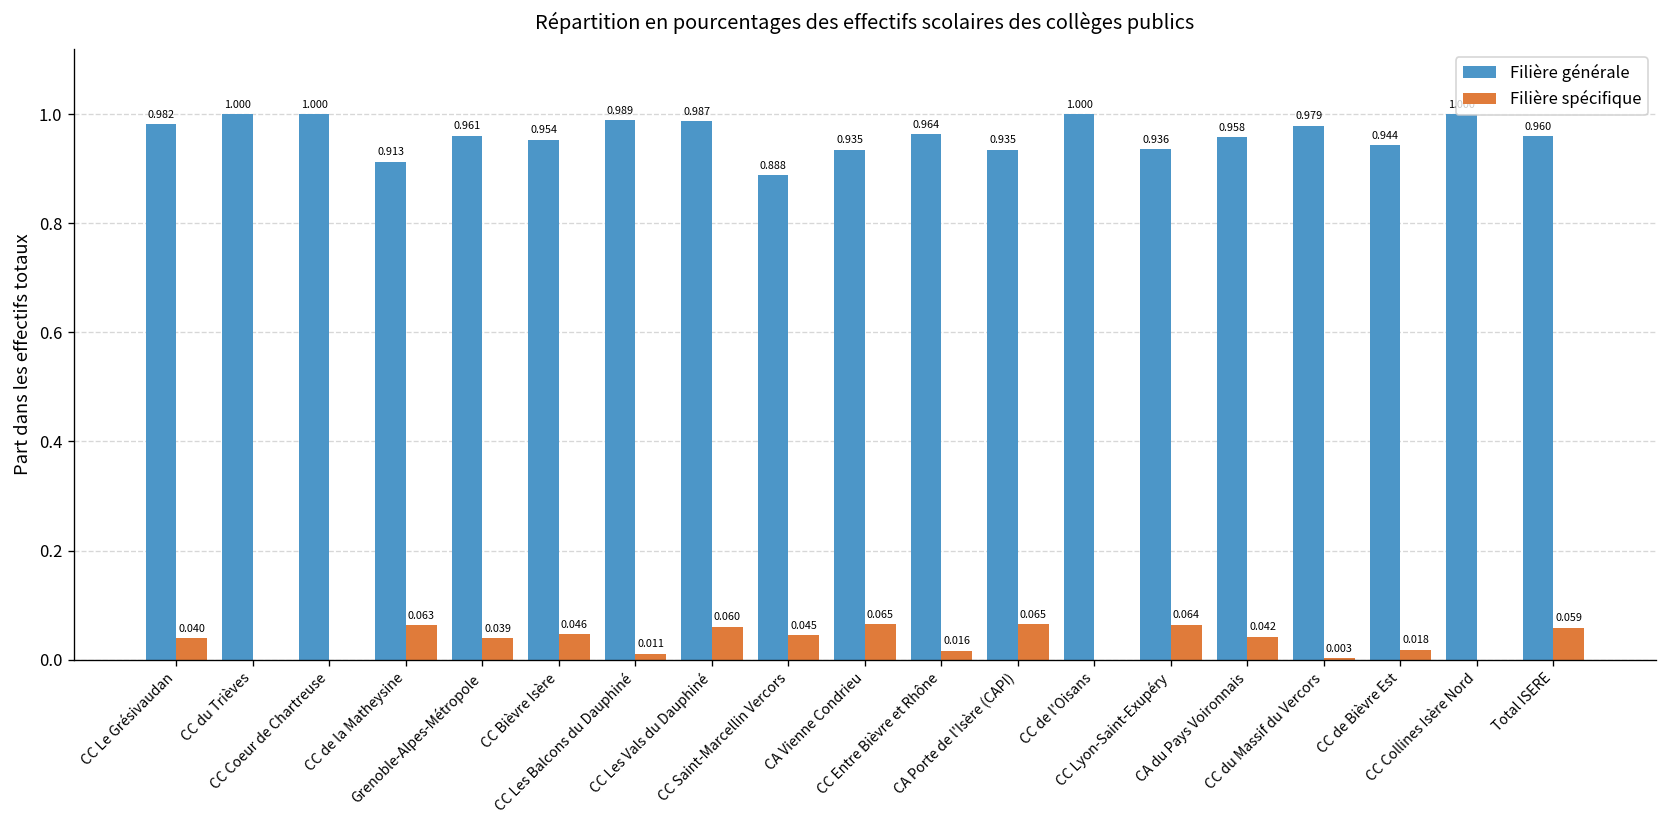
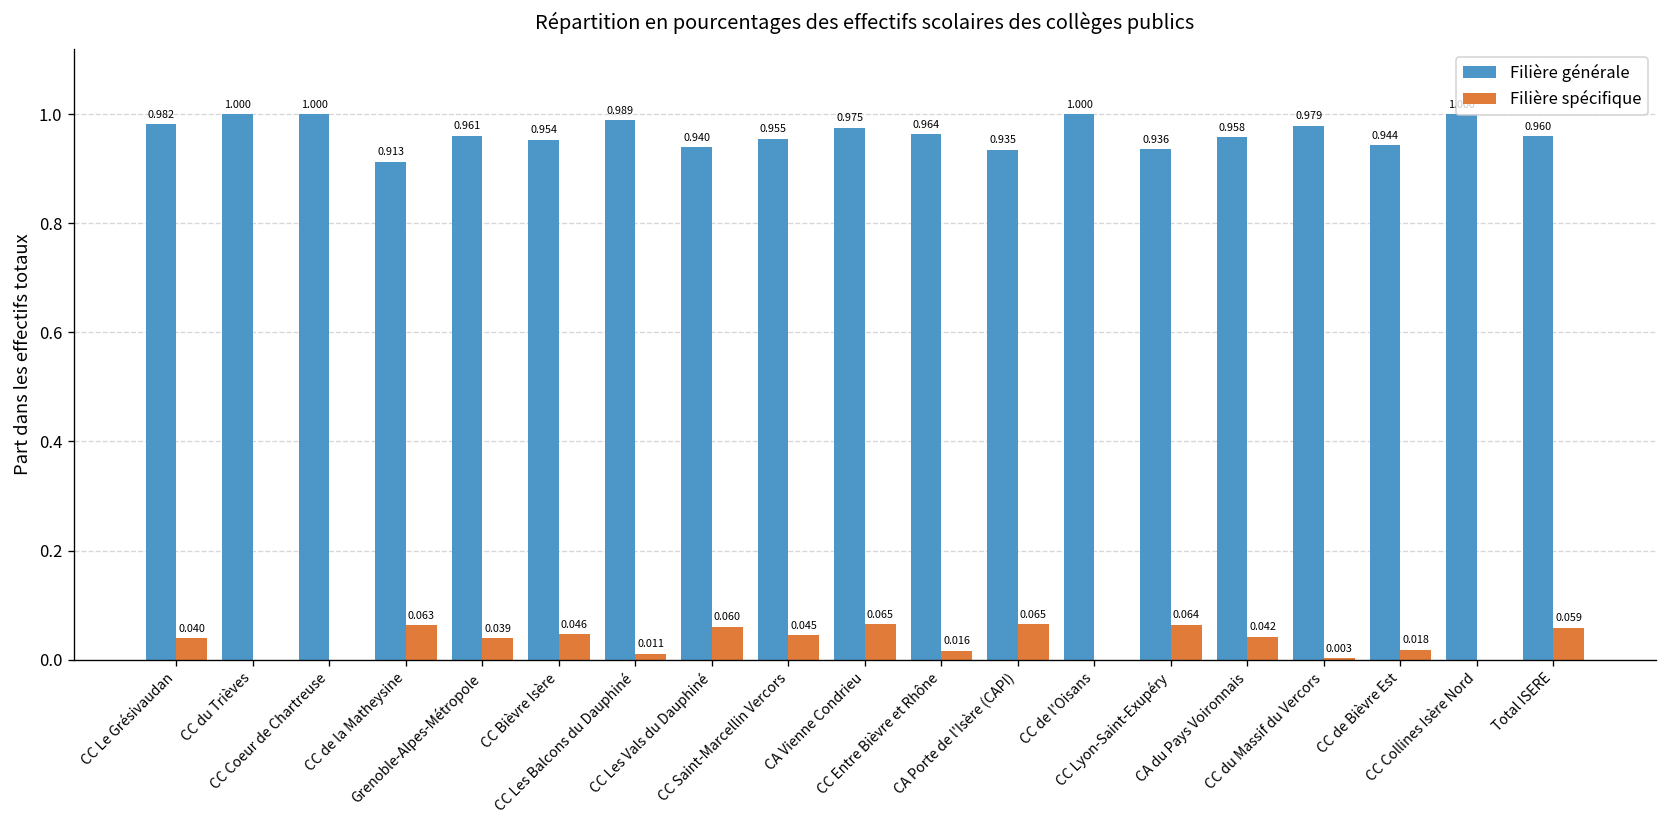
  {
    "Filière générale": {
      "CC Le Grésivaudan": 0.982,
      "CC du Trièves": 1.000,
      "CC Coeur de Chartreuse": 1.000,
      "CC de la Matheysine": 0.913,
      "Grenoble-Alpes-Métropole": 0.961,
      "CC Bièvre Isère": 0.954,
      "CC Les Balcons du Dauphiné": 0.989,
-     "CC Les Vals du Dauphiné": 0.987,
-     "CC Saint-Marcellin Vercors": 0.888,
-     "CA Vienne Condrieu": 0.935,
+     "CC Les Vals du Dauphiné": 0.940,
+     "CC Saint-Marcellin Vercors": 0.955,
+     "CA Vienne Condrieu": 0.975,
      "CC Entre Bièvre et Rhône": 0.964,
      "CA Porte de l'Isère (CAPI)": 0.935,
      "CC de l'Oisans": 1.000,
      "CC Lyon-Saint-Exupéry": 0.936,
      "CA du Pays Voironnais": 0.958,
      "CC du Massif du Vercors": 0.979,
      "CC de Bièvre Est": 0.944,
      "Total ISERE": 0.960
    },
    "Filière spécifique": {
      "CC Le Grésivaudan": 0.040,
      "CC de la Matheysine": 0.063,
      "Grenoble-Alpes-Métropole": 0.039,
      "CC Bièvre Isère": 0.046,
      "CC Les Balcons du Dauphiné": 0.011,
      "CC Les Vals du Dauphiné": 0.060,
      "CC Saint-Marcellin Vercors": 0.045,
      "CA Vienne Condrieu": 0.065,
      "CC Entre Bièvre et Rhône": 0.016,
      "CA Porte de l'Isère (CAPI)": 0.065,
      "CC Lyon-Saint-Exupéry": 0.064,
      "CA du Pays Voironnais": 0.042,
      "CC du Massif du Vercors": 0.003,
      "CC de Bièvre Est": 0.018,
      "Total ISERE": 0.059
    }
  }
